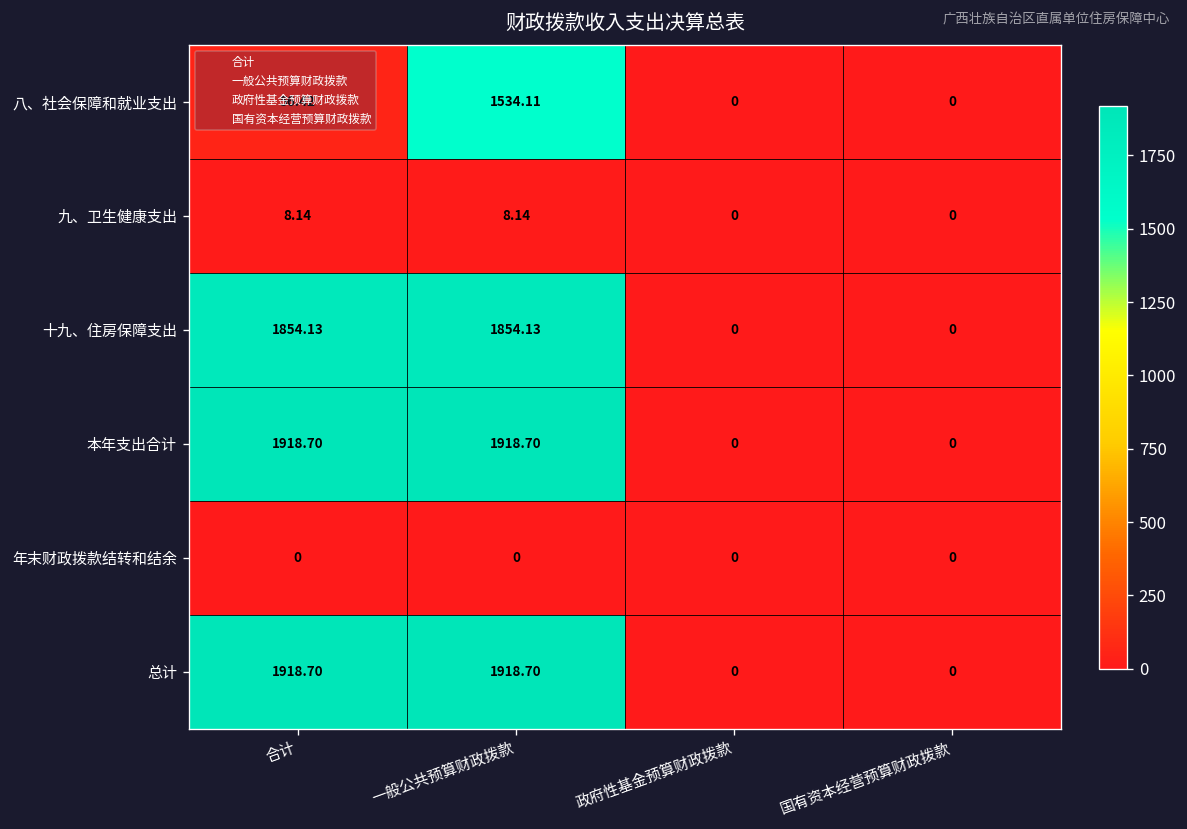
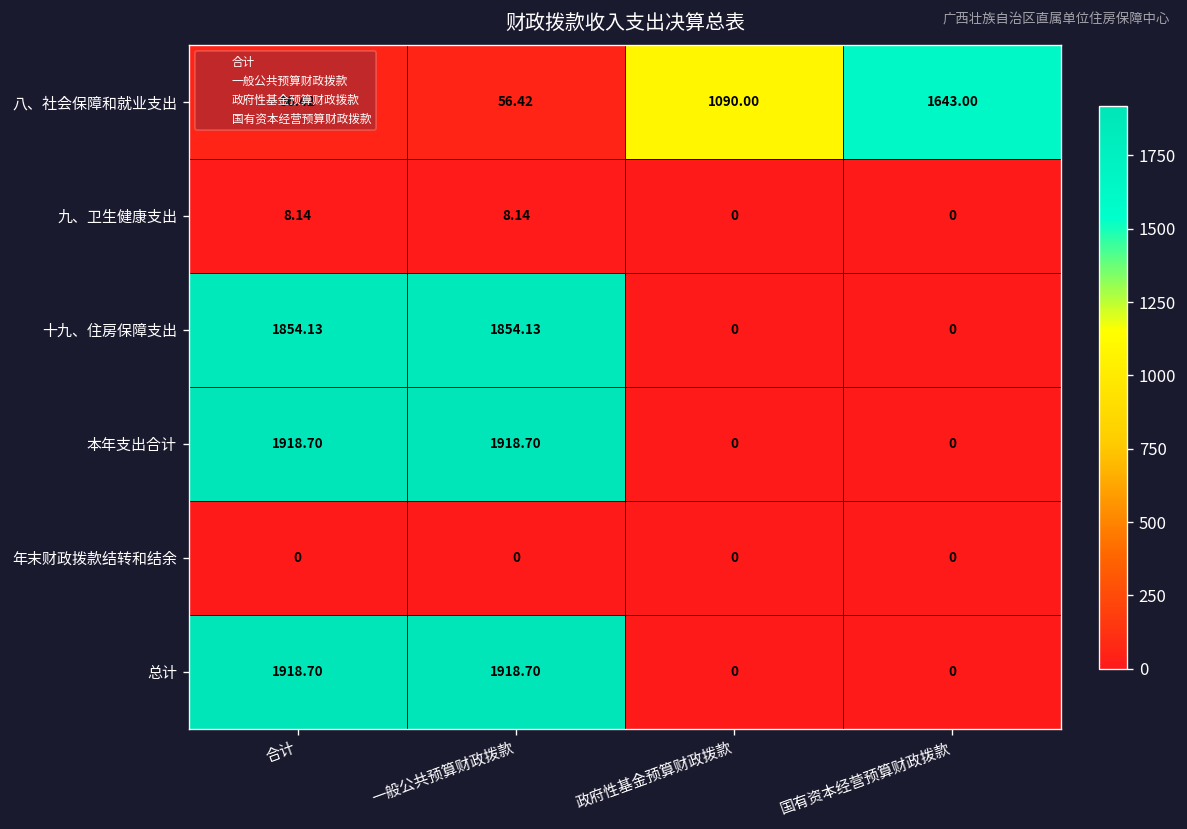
  {
    "八、社会保障和就业支出": {
-     "一般公共预算财政拨款": 1534.11,
-     "政府性基金预算财政拨款": 0,
-     "国有资本经营预算财政拨款": 0
+     "一般公共预算财政拨款": 56.42,
+     "政府性基金预算财政拨款": 1090.00,
+     "国有资本经营预算财政拨款": 1643.00
    }
  }
